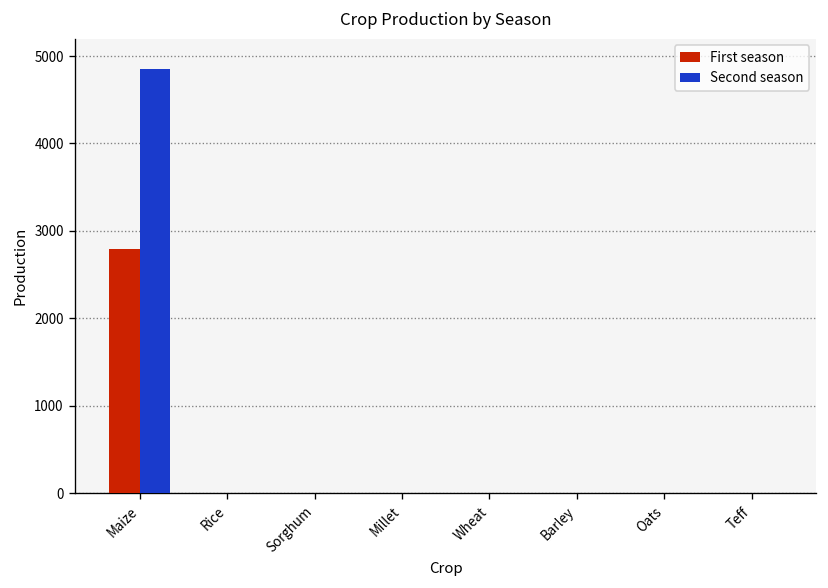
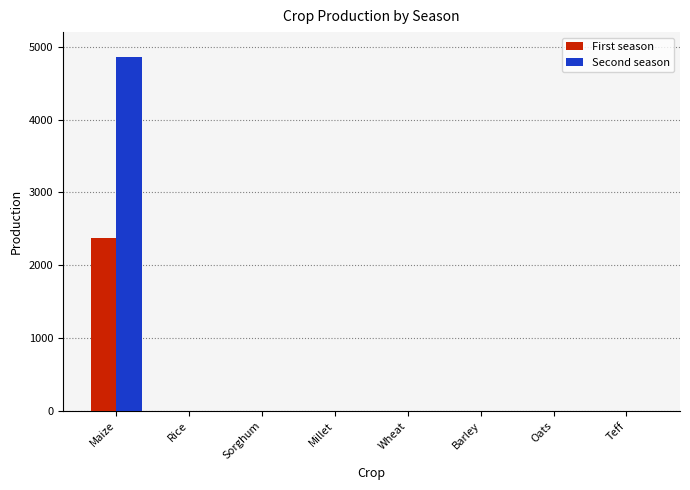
  {
    "First season": {
-     "Maize": 2800,
+     "Maize": 2400,
      "Rice": 0,
      "Sorghum": 0,
      "Millet": 0,
      "Wheat": 0,
      "Barley": 0,
      "Oats": 0,
      "Teff": 0
    },
    "Second season": {
      "Maize": 4900,
      "Rice": 0,
      "Sorghum": 0,
      "Millet": 0,
      "Wheat": 0,
      "Barley": 0,
      "Oats": 0,
      "Teff": 0
    }
  }
